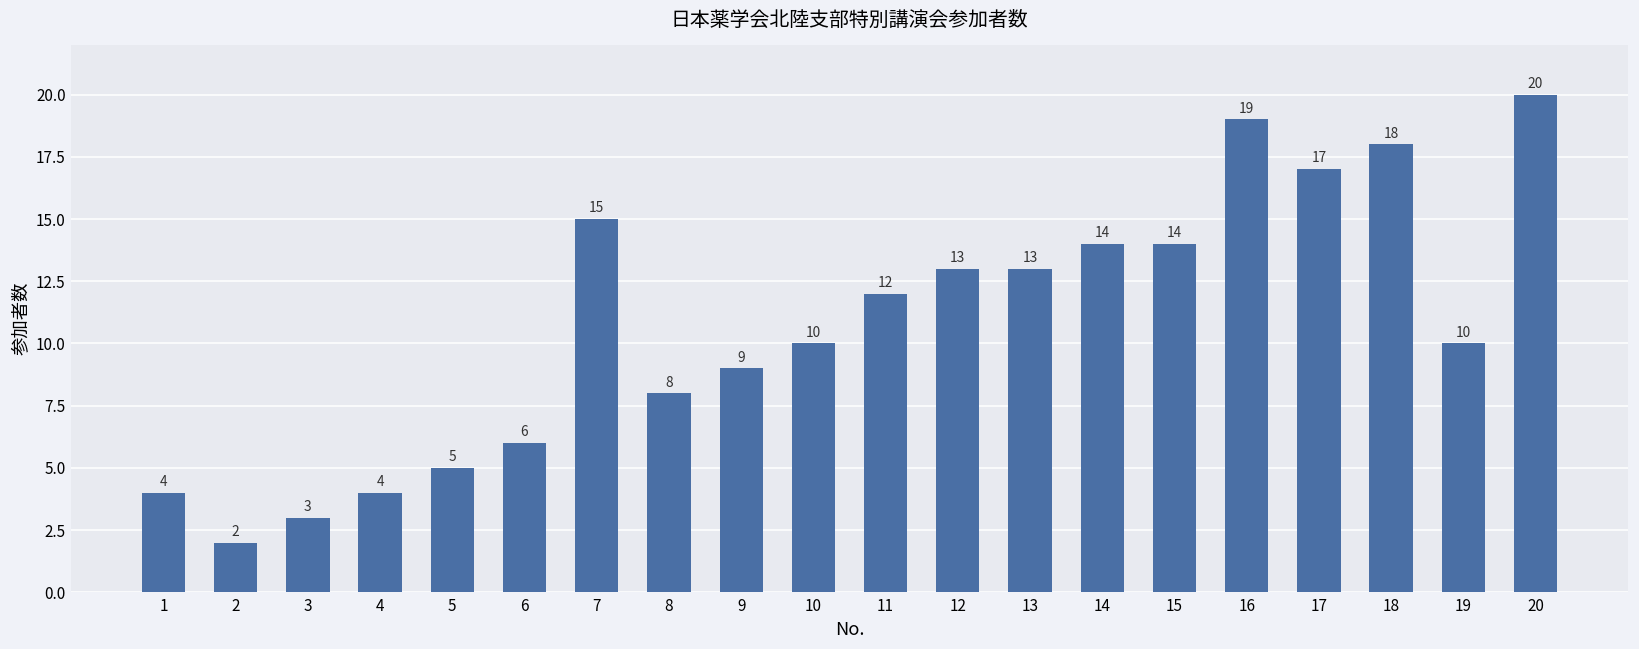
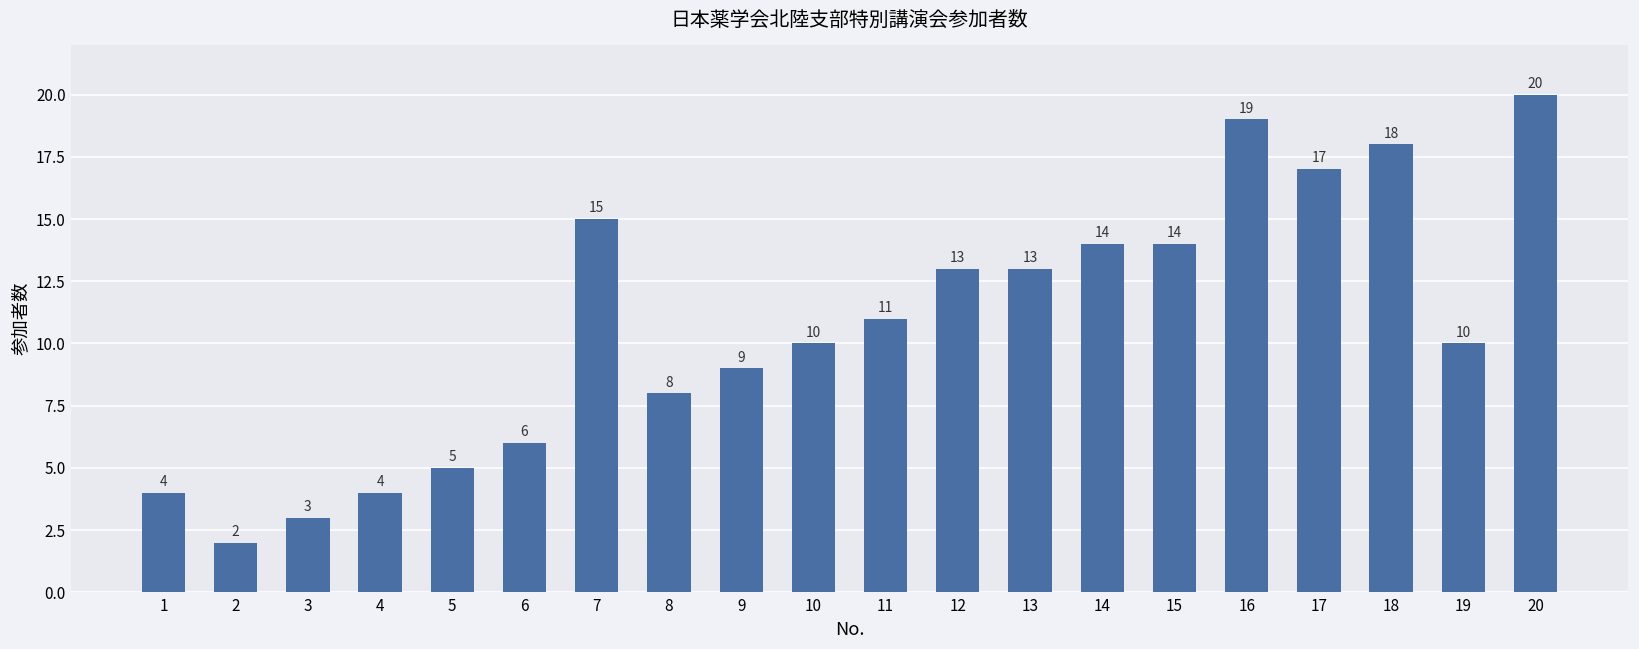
  {
    "1": 4,
    "2": 2,
    "3": 3,
    "4": 4,
    "5": 5,
    "6": 6,
    "7": 15,
    "8": 8,
    "9": 9,
    "10": 10,
-   "11": 12,
+   "11": 11,
    "12": 13,
    "13": 13,
    "14": 14,
    "15": 14,
    "16": 19,
    "17": 17,
    "18": 18,
    "19": 10,
    "20": 20
  }
